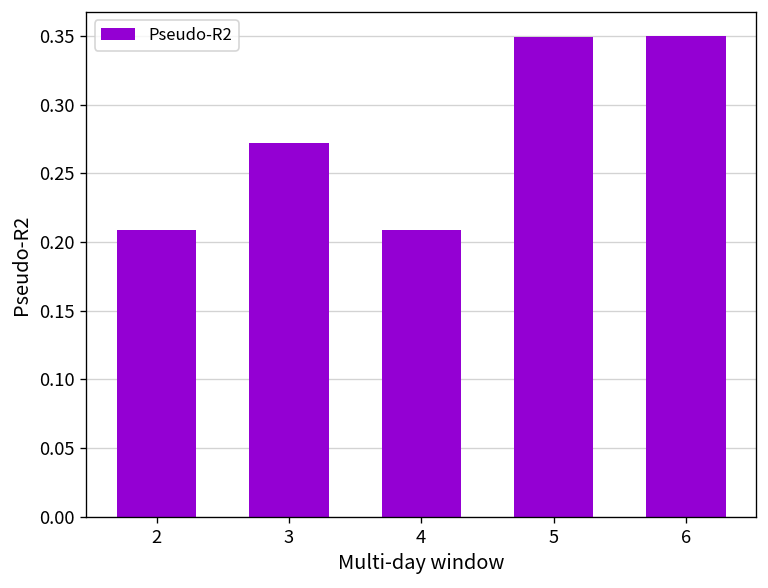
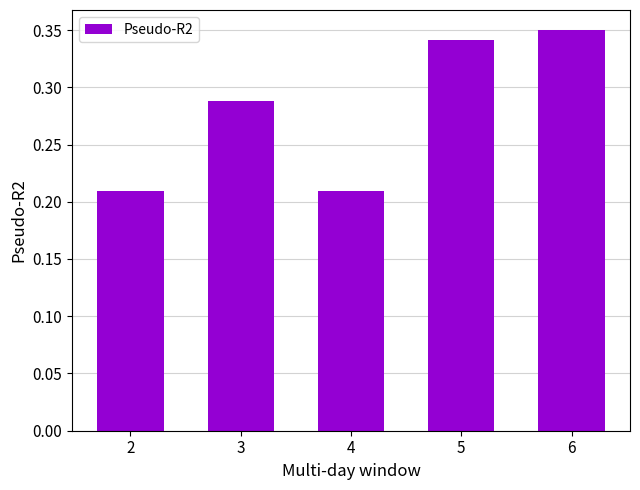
  {
    "2": 0.209,
-   "3": 0.272,
+   "3": 0.288,
    "4": 0.209,
-   "5": 0.349,
+   "5": 0.341,
    "6": 0.350
  }
